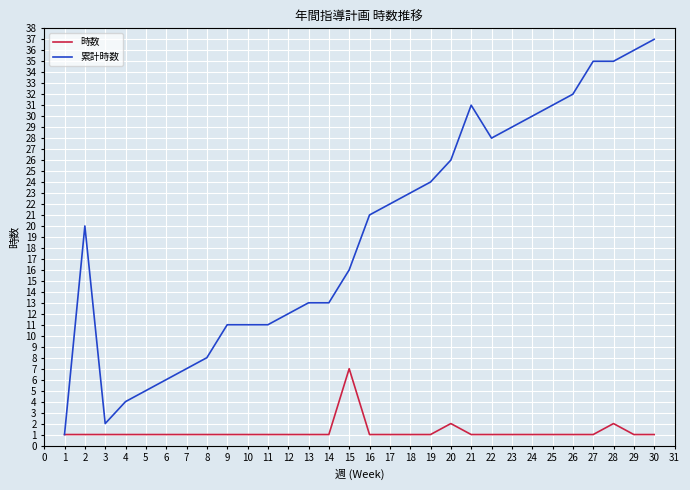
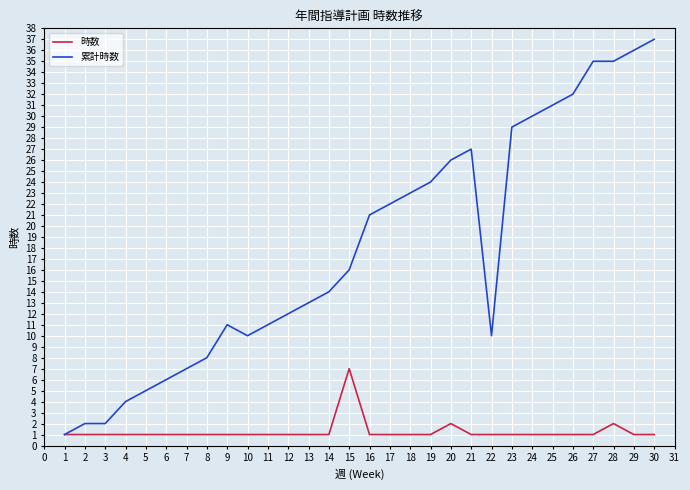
  {
    "時数": {
      "2": 1,
      "3": 1,
      "4": 1,
      "5": 1,
      "6": 1,
      "7": 1,
      "8": 1,
      "9": 1,
      "10": 1,
      "11": 1,
      "12": 1,
      "13": 1,
      "14": 1,
      "15": 7,
      "16": 1,
      "17": 1,
      "18": 1,
      "19": 1,
      "20": 2,
      "21": 1,
      "22": 1,
      "23": 1,
      "24": 1,
      "25": 1,
      "26": 1,
      "27": 1,
      "28": 2,
      "29": 1,
      "30": 1
    },
    "累計時数": {
-     "2": 20,
+     "2": 2,
      "3": 2,
      "4": 4,
      "5": 5,
      "6": 6,
      "7": 7,
      "8": 8,
      "9": 11,
-     "10": 11,
+     "10": 10,
      "11": 11,
      "12": 12,
      "13": 13,
-     "14": 13,
+     "14": 14,
      "15": 16,
      "16": 21,
      "17": 22,
      "18": 23,
      "19": 24,
      "20": 26,
-     "21": 31,
-     "22": 28,
+     "21": 27,
+     "22": 10,
      "23": 29,
      "24": 30,
      "25": 31,
      "26": 32,
      "27": 35,
      "28": 35,
      "29": 36,
      "30": 37
    }
  }
